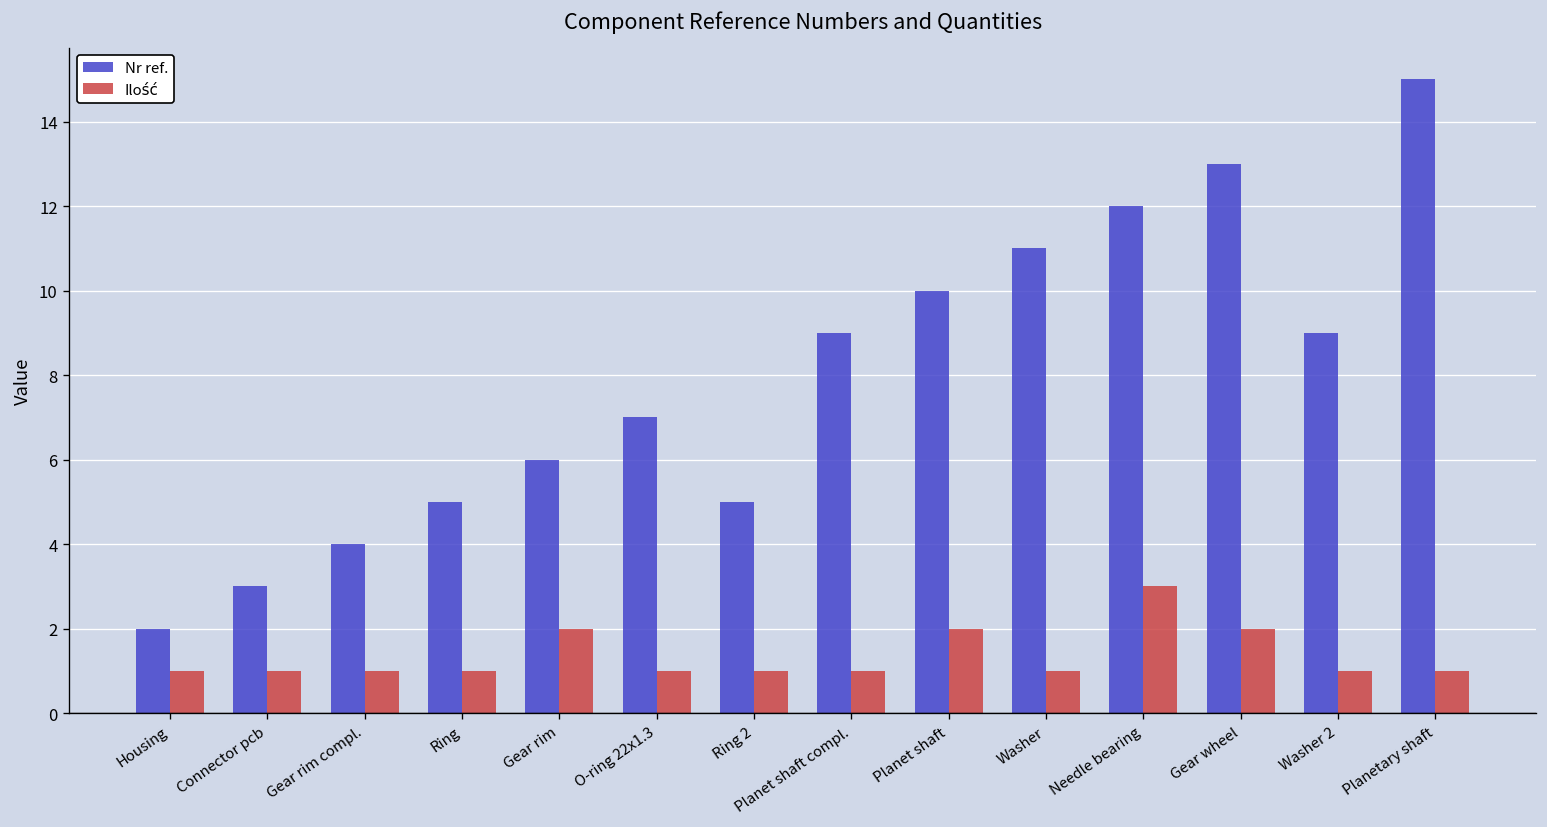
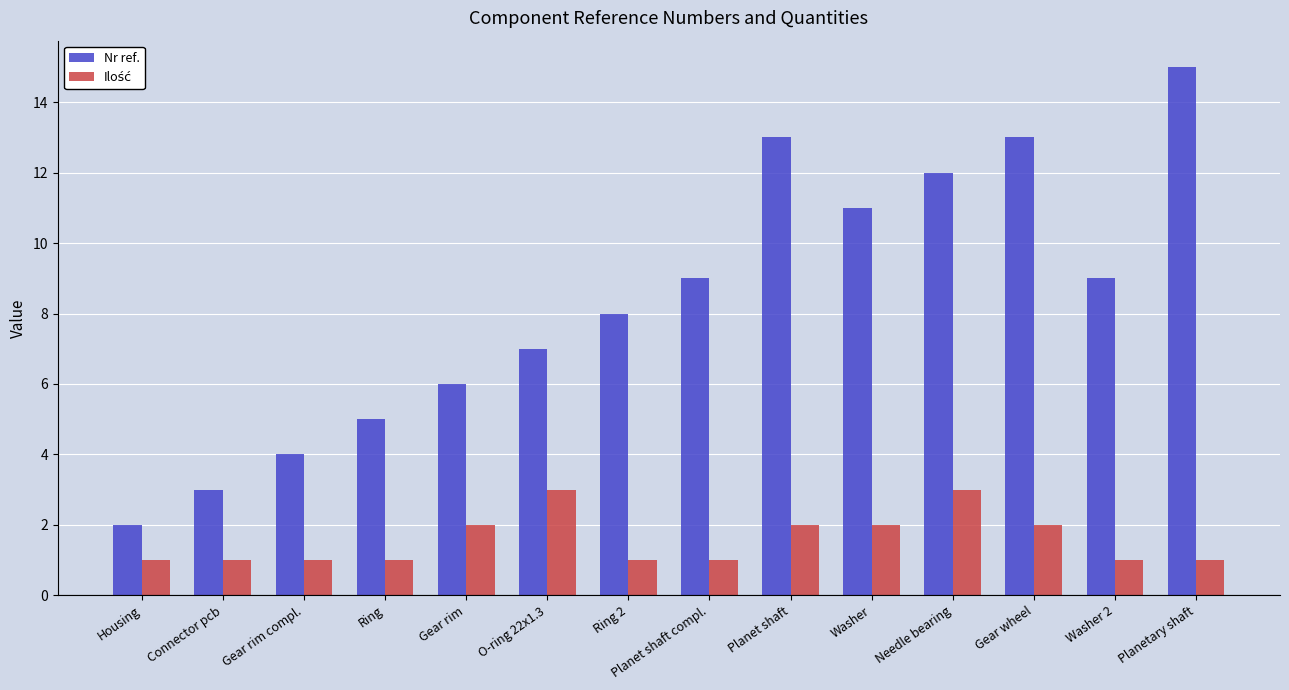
  {
    "Nr ref.": {
      "Housing": 2,
      "Connector pcb": 3,
      "Gear rim compl.": 4,
      "Ring": 5,
      "Gear rim": 6,
      "O-ring 22x1.3": 7,
-     "Ring 2": 5,
+     "Ring 2": 8,
      "Planet shaft compl.": 9,
-     "Planet shaft": 10,
+     "Planet shaft": 13,
      "Washer": 11,
      "Needle bearing": 12,
      "Gear wheel": 13,
      "Washer 2": 9,
      "Planetary shaft": 15
    },
    "Ilość": {
      "Housing": 1,
      "Connector pcb": 1,
      "Gear rim compl.": 1,
      "Ring": 1,
      "Gear rim": 2,
-     "O-ring 22x1.3": 1,
+     "O-ring 22x1.3": 3,
      "Ring 2": 1,
      "Planet shaft compl.": 1,
      "Planet shaft": 2,
-     "Washer": 1,
+     "Washer": 2,
      "Needle bearing": 3,
      "Gear wheel": 2,
      "Washer 2": 1,
      "Planetary shaft": 1
    }
  }
